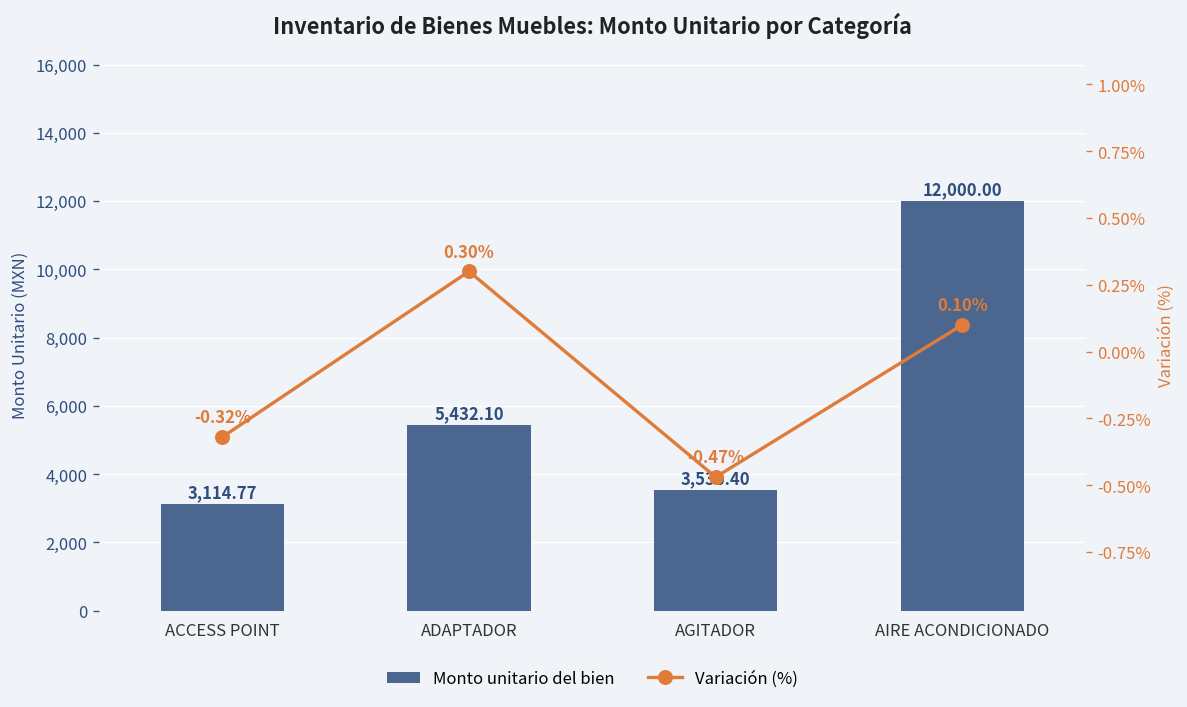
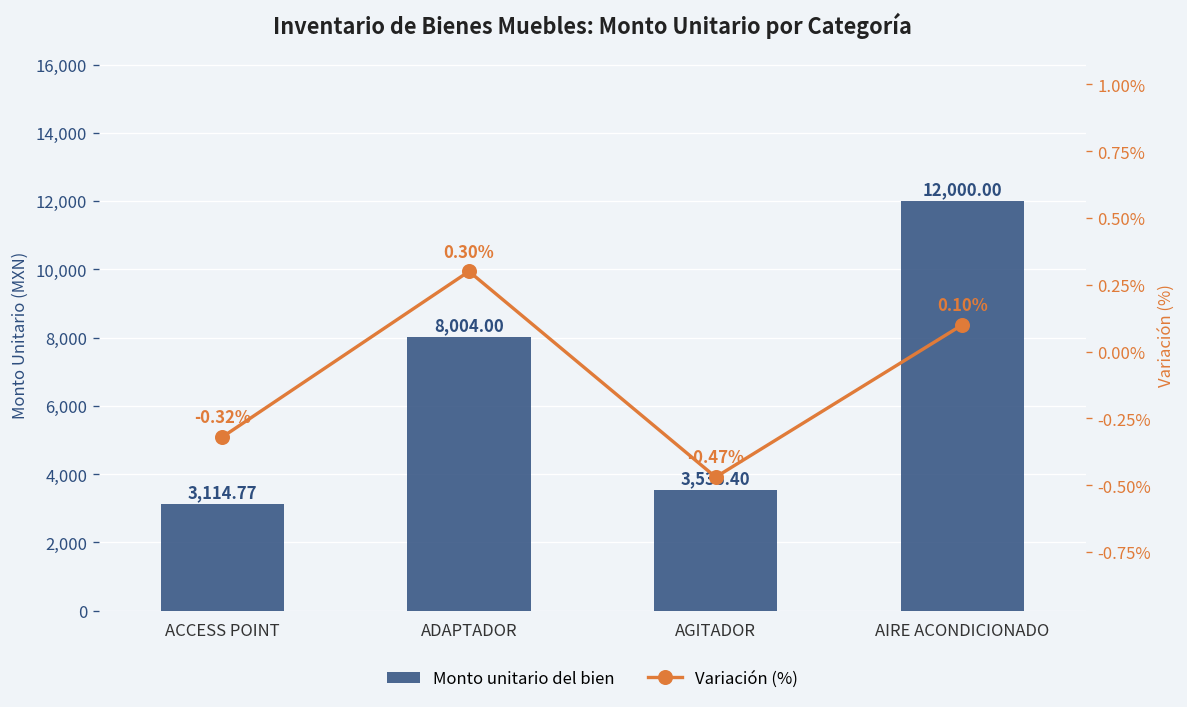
  {
    "Monto unitario del bien": {
      "ACCESS POINT": "3,114.77",
-     "ADAPTADOR": "5,432.10",
+     "ADAPTADOR": "8,004.00",
      "AIRE ACONDICIONADO": "12,000.00"
    },
    "Variación (%)": {
      "ACCESS POINT": "-0.32%",
      "ADAPTADOR": "0.30%",
      "AGITADOR": "-0.47%",
      "AIRE ACONDICIONADO": "0.10%"
    }
  }
